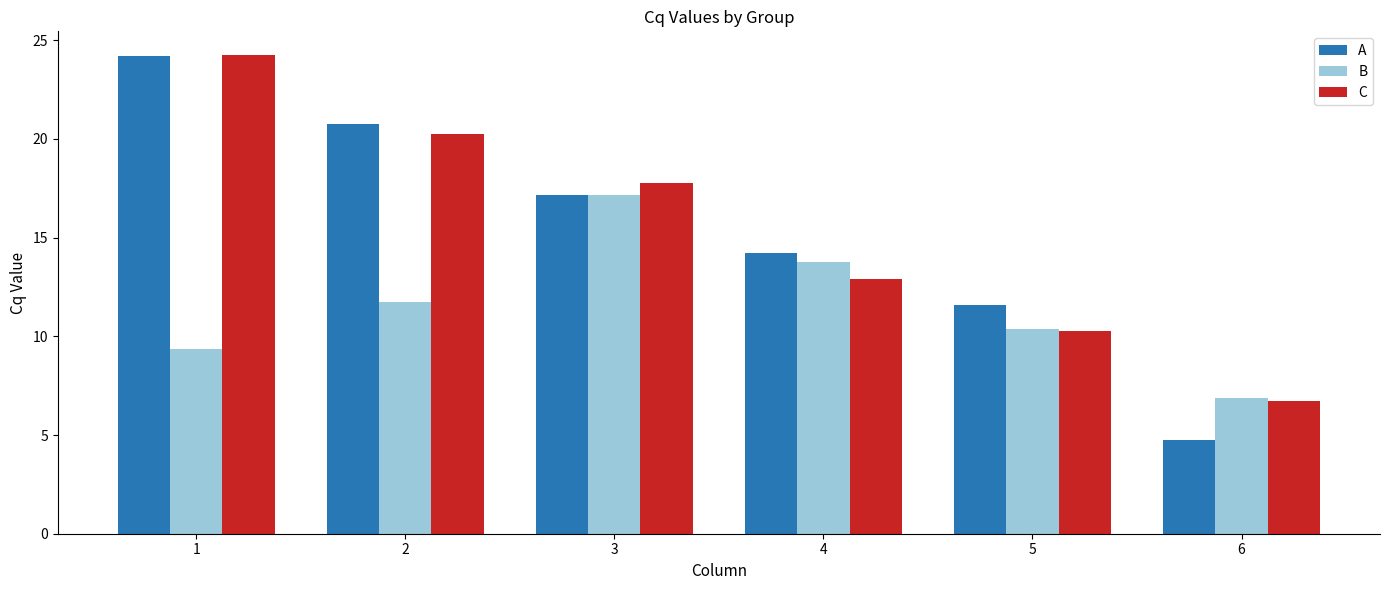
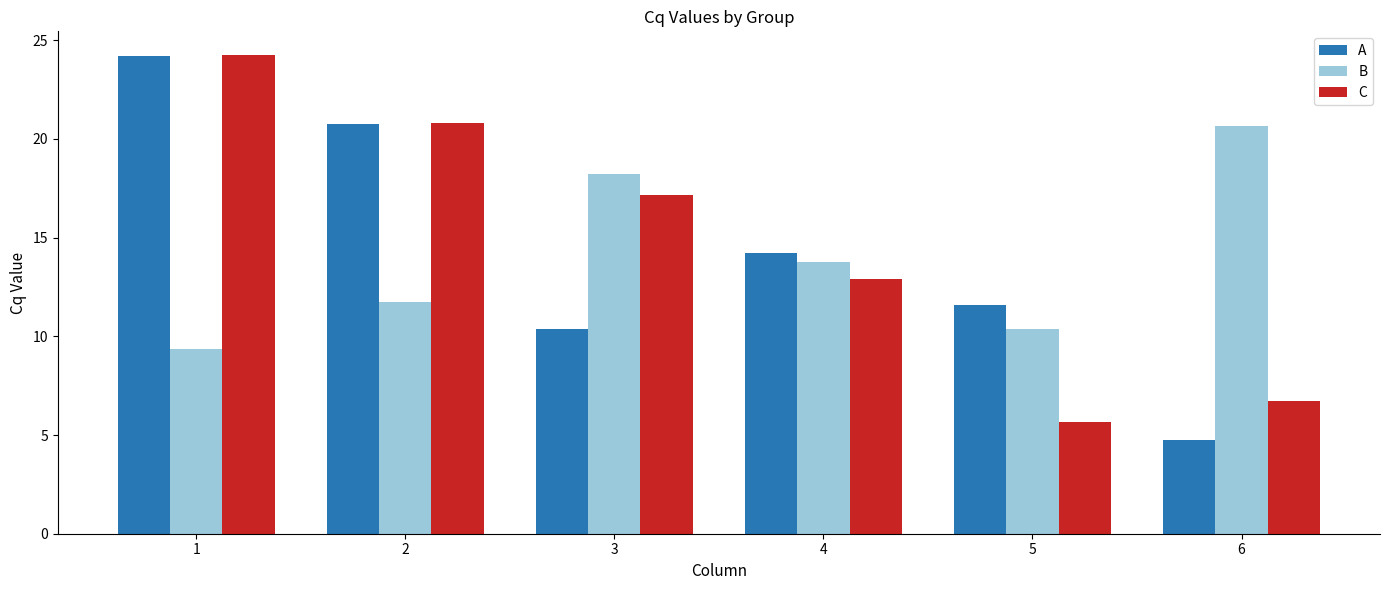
  {
    "A": {
      "1": 24.2,
      "2": 20.7,
-     "3": 17.2,
+     "3": 10.4,
      "4": 14.2,
      "5": 11.6,
      "6": 4.8
    },
    "B": {
      "1": 9.3,
      "2": 11.7,
-     "3": 17.2,
+     "3": 18.2,
      "4": 13.8,
      "5": 10.4,
-     "6": 6.9
+     "6": 20.6
    },
    "C": {
      "1": 24.2,
-     "2": 20.3,
-     "3": 17.7,
+     "2": 20.8,
+     "3": 17.1,
      "4": 12.9,
-     "5": 10.3,
+     "5": 5.7,
      "6": 6.7
    }
  }
